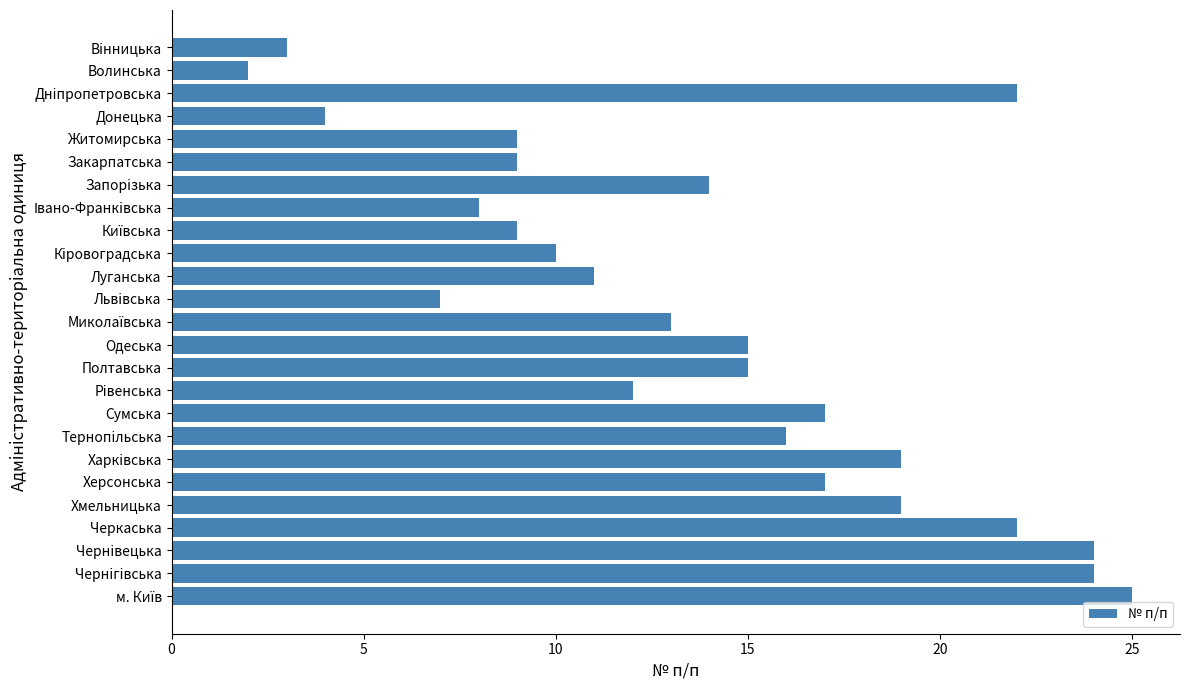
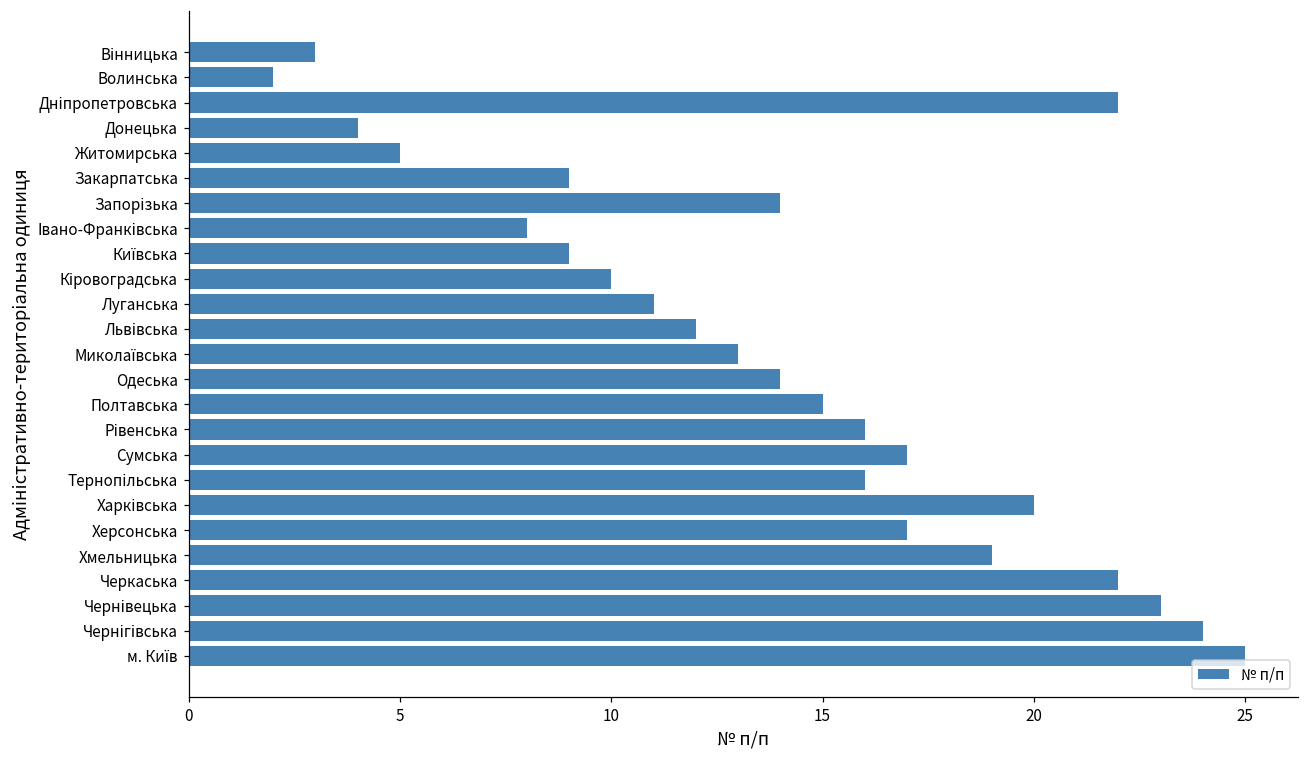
  {
    "Вінницька": 3,
    "Волинська": 2,
    "Дніпропетровська": 22,
    "Донецька": 4,
-   "Житомирська": 9,
+   "Житомирська": 5,
    "Закарпатська": 9,
    "Запорізька": 14,
    "Івано-Франківська": 8,
    "Київська": 9,
    "Кіровоградська": 10,
    "Луганська": 11,
-   "Львівська": 7,
+   "Львівська": 12,
    "Миколаївська": 13,
-   "Одеська": 15,
+   "Одеська": 14,
    "Полтавська": 15,
-   "Рівенська": 12,
+   "Рівенська": 16,
    "Сумська": 17,
    "Тернопільська": 16,
-   "Харківська": 19,
+   "Харківська": 20,
    "Херсонська": 17,
    "Хмельницька": 19,
    "Черкаська": 22,
-   "Чернівецька": 24,
+   "Чернівецька": 23,
    "Чернігівська": 24,
    "м. Київ": 25
  }
